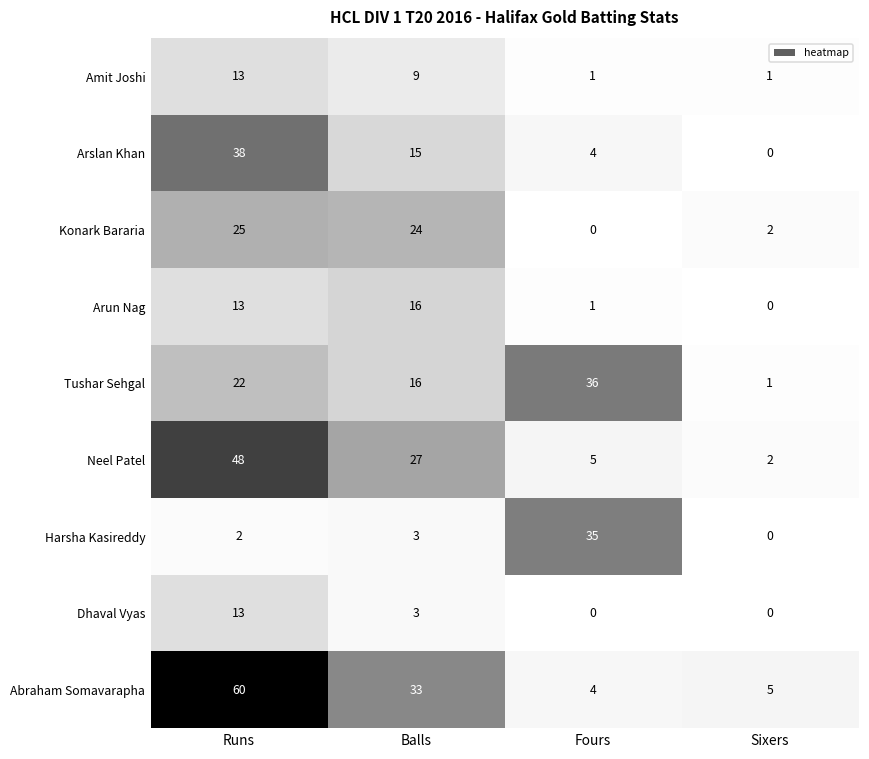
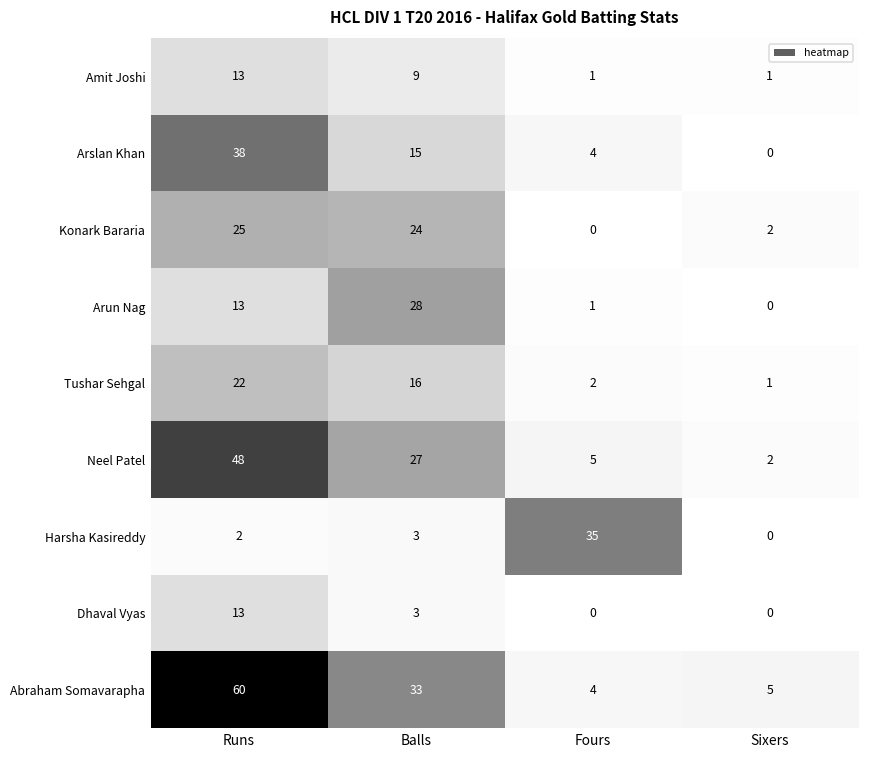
  {
    "Amit Joshi": {
      "Runs": 13,
      "Balls": 9,
      "Fours": 1,
      "Sixers": 1
    },
    "Arslan Khan": {
      "Runs": 38,
      "Balls": 15,
      "Fours": 4,
      "Sixers": 0
    },
    "Konark Bararia": {
      "Runs": 25,
      "Balls": 24,
      "Fours": 0,
      "Sixers": 2
    },
    "Arun Nag": {
      "Runs": 13,
-     "Balls": 16,
+     "Balls": 28,
      "Fours": 1,
      "Sixers": 0
    },
    "Tushar Sehgal": {
      "Runs": 22,
      "Balls": 16,
-     "Fours": 36,
+     "Fours": 2,
      "Sixers": 1
    },
    "Neel Patel": {
      "Runs": 48,
      "Balls": 27,
      "Fours": 5,
      "Sixers": 2
    },
    "Harsha Kasireddy": {
      "Runs": 2,
      "Balls": 3,
      "Fours": 35,
      "Sixers": 0
    },
    "Dhaval Vyas": {
      "Runs": 13,
      "Balls": 3,
      "Fours": 0,
      "Sixers": 0
    },
    "Abraham Somavarapha": {
      "Runs": 60,
      "Balls": 33,
      "Fours": 4,
      "Sixers": 5
    }
  }
